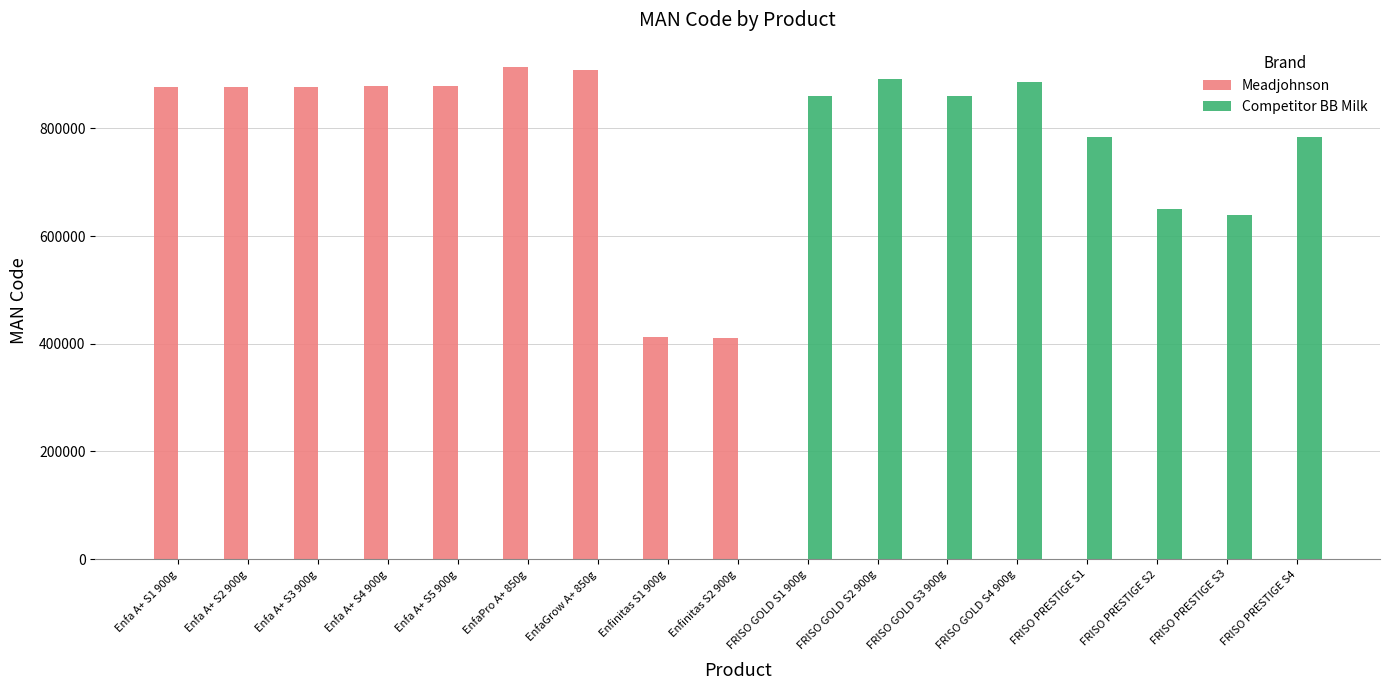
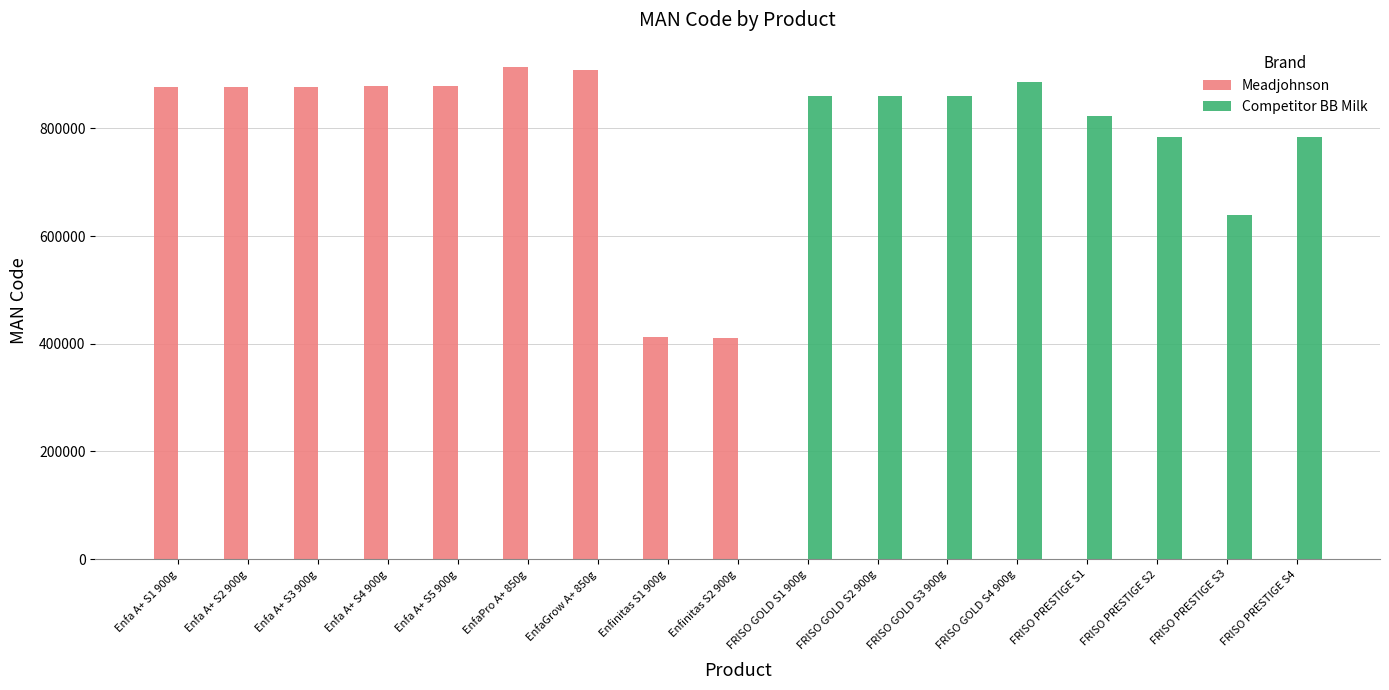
  {
    "Meadjohnson": {
      "Enfa A+ S1 900g": 880000,
      "Enfa A+ S2 900g": 880000,
      "Enfa A+ S3 900g": 880000,
      "Enfa A+ S4 900g": 880000,
      "Enfa A+ S5 900g": 880000,
      "EnfaPro A+ 850g": 910000,
      "EnfaGrow A+ 850g": 910000,
      "Enfinitas S1 900g": 410000,
      "Enfinitas S2 900g": 410000,
      "FRISO GOLD S1 900g": 0,
      "FRISO GOLD S2 900g": 0,
      "FRISO GOLD S3 900g": 0,
      "FRISO GOLD S4 900g": 0,
      "FRISO PRESTIGE S1": 0,
      "FRISO PRESTIGE S2": 0,
      "FRISO PRESTIGE S3": 0,
      "FRISO PRESTIGE S4": 0
    },
    "Competitor BB Milk": {
      "Enfa A+ S1 900g": 0,
      "Enfa A+ S2 900g": 0,
      "Enfa A+ S3 900g": 0,
      "Enfa A+ S4 900g": 0,
      "Enfa A+ S5 900g": 0,
      "EnfaPro A+ 850g": 0,
      "EnfaGrow A+ 850g": 0,
      "Enfinitas S1 900g": 0,
      "Enfinitas S2 900g": 0,
      "FRISO GOLD S1 900g": 860000,
-     "FRISO GOLD S2 900g": 890000,
+     "FRISO GOLD S2 900g": 860000,
      "FRISO GOLD S3 900g": 860000,
      "FRISO GOLD S4 900g": 890000,
-     "FRISO PRESTIGE S1": 780000,
-     "FRISO PRESTIGE S2": 650000,
+     "FRISO PRESTIGE S1": 820000,
+     "FRISO PRESTIGE S2": 780000,
      "FRISO PRESTIGE S3": 640000,
      "FRISO PRESTIGE S4": 780000
    }
  }
